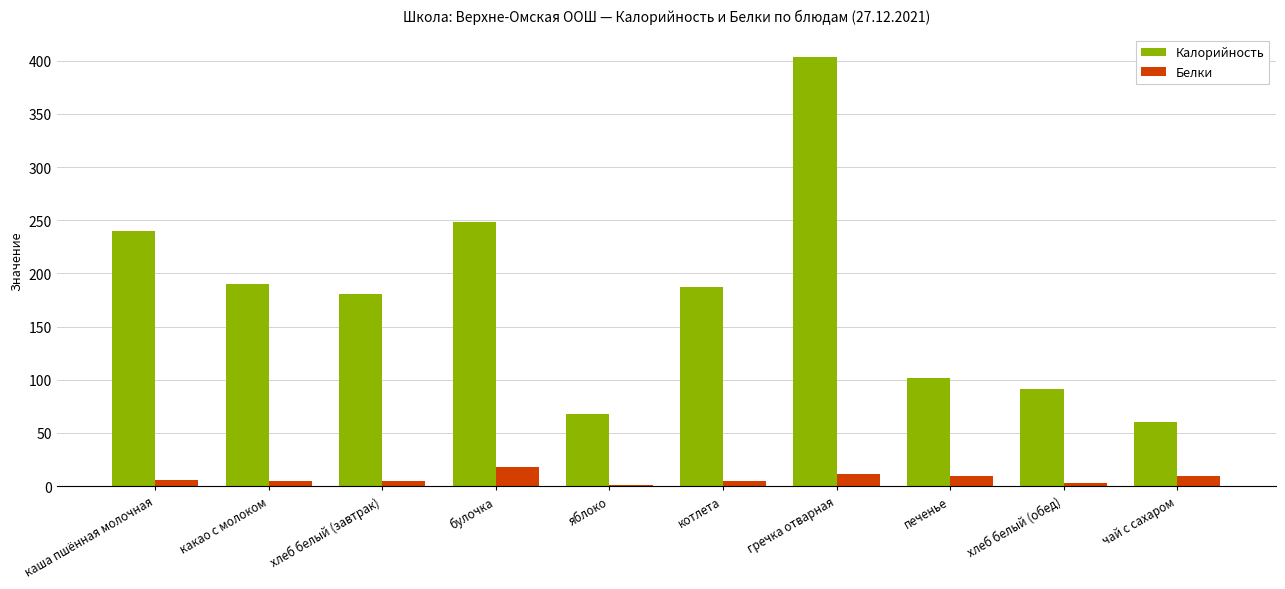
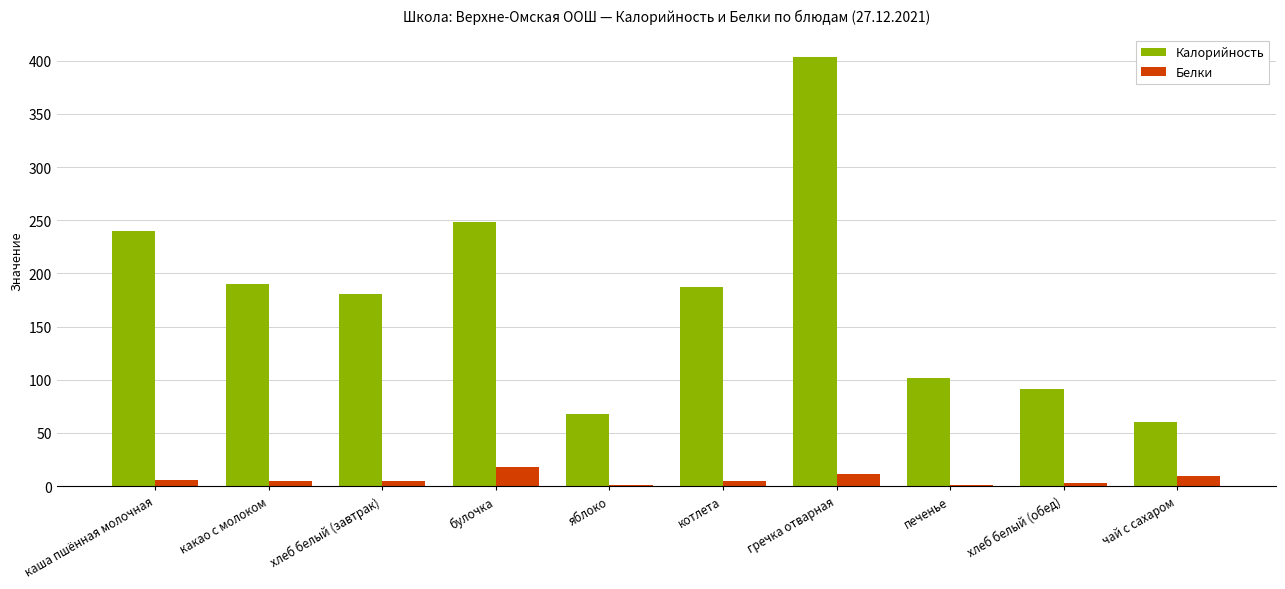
  {
    "Калорийность": {
      "каша пшённая молочная": 240,
      "какао с молоком": 190,
      "хлеб белый (завтрак)": 181,
      "булочка": 248,
      "яблоко": 68,
      "котлета": 187,
      "гречка отварная": 404,
      "печенье": 102,
      "хлеб белый (обед)": 91,
      "чай с сахаром": 60
    },
    "Белки": {
      "каша пшённая молочная": 6,
      "какао с молоком": 5,
      "хлеб белый (завтрак)": 5,
      "булочка": 18,
      "котлета": 5,
      "гречка отварная": 11,
-     "печенье": 9,
+     "печенье": 1,
      "хлеб белый (обед)": 3,
      "чай с сахаром": 9
    }
  }
